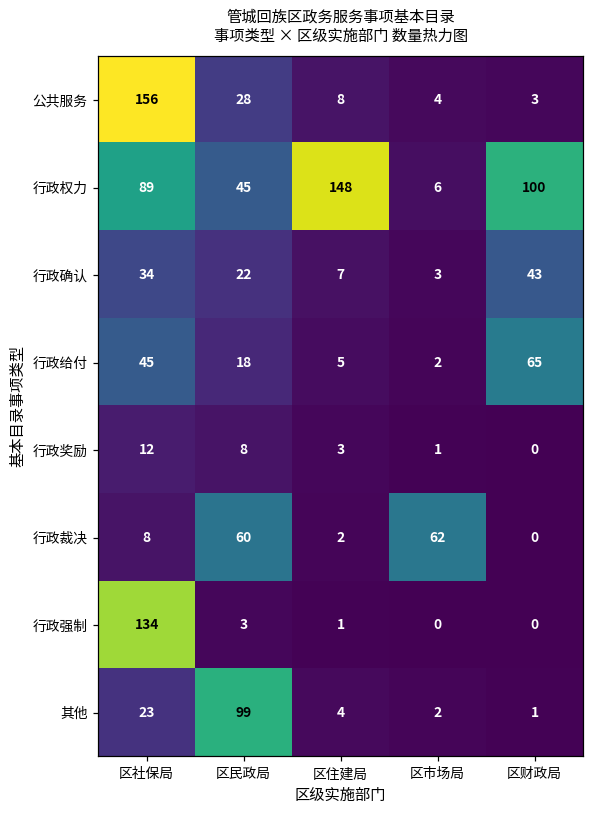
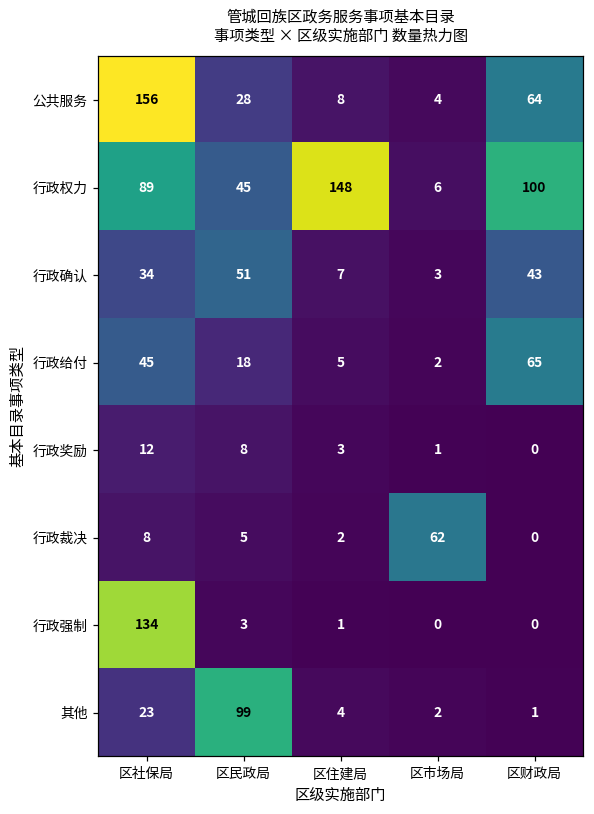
  {
    "公共服务": {
      "区社保局": 156,
      "区民政局": 28,
      "区住建局": 8,
      "区市场局": 4,
-     "区财政局": 3
+     "区财政局": 64
    },
    "行政权力": {
      "区社保局": 89,
      "区民政局": 45,
      "区住建局": 148,
      "区市场局": 6,
      "区财政局": 100
    },
    "行政确认": {
      "区社保局": 34,
-     "区民政局": 22,
+     "区民政局": 51,
      "区住建局": 7,
      "区市场局": 3,
      "区财政局": 43
    },
    "行政给付": {
      "区社保局": 45,
      "区民政局": 18,
      "区住建局": 5,
      "区市场局": 2,
      "区财政局": 65
    },
    "行政奖励": {
      "区社保局": 12,
      "区民政局": 8,
      "区住建局": 3,
      "区市场局": 1,
      "区财政局": 0
    },
    "行政裁决": {
      "区社保局": 8,
-     "区民政局": 60,
+     "区民政局": 5,
      "区住建局": 2,
      "区市场局": 62,
      "区财政局": 0
    },
    "行政强制": {
      "区社保局": 134,
      "区民政局": 3,
      "区住建局": 1,
      "区市场局": 0,
      "区财政局": 0
    },
    "其他": {
      "区社保局": 23,
      "区民政局": 99,
      "区住建局": 4,
      "区市场局": 2,
      "区财政局": 1
    }
  }
